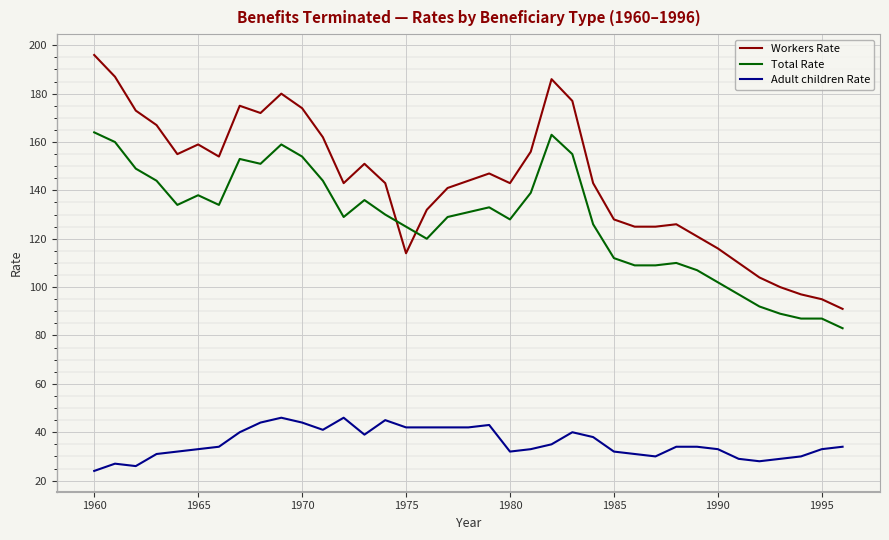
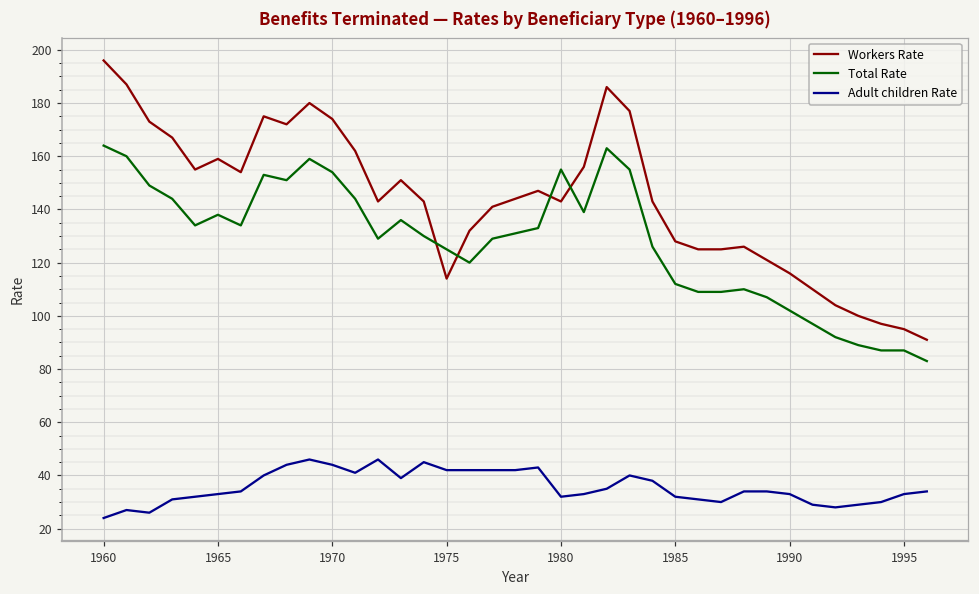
  {
    "Workers Rate": {
      "1960": 196,
      "1965": 159,
      "1970": 174,
      "1975": 114,
      "1980": 143,
      "1985": 128,
      "1990": 116,
      "1995": 95
    },
    "Total Rate": {
      "1960": 164,
      "1965": 138,
      "1970": 154,
      "1975": 125,
-     "1980": 128,
+     "1980": 155,
      "1985": 112,
      "1990": 102,
      "1995": 87
    },
    "Adult children Rate": {
      "1960": 24,
      "1965": 33,
      "1970": 44,
      "1975": 42,
      "1980": 32,
      "1985": 32,
      "1990": 33,
      "1995": 33
    }
  }
